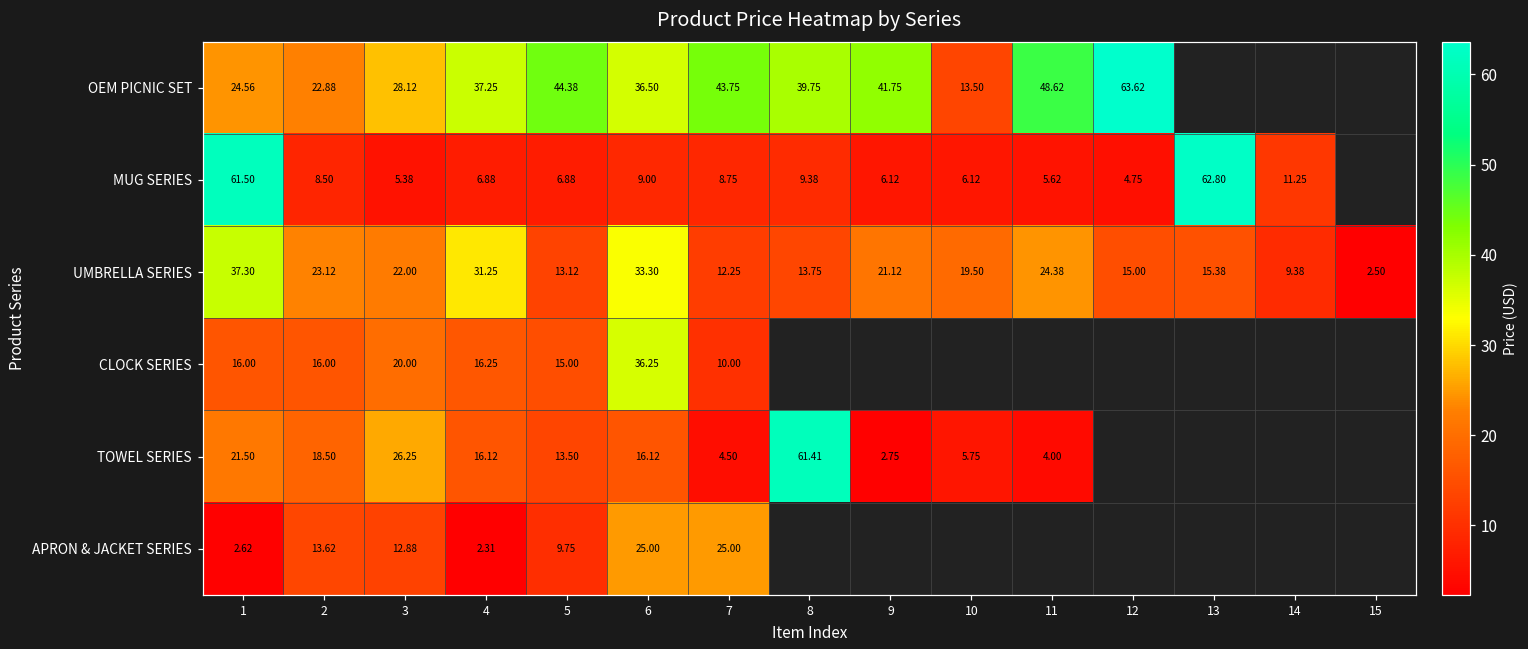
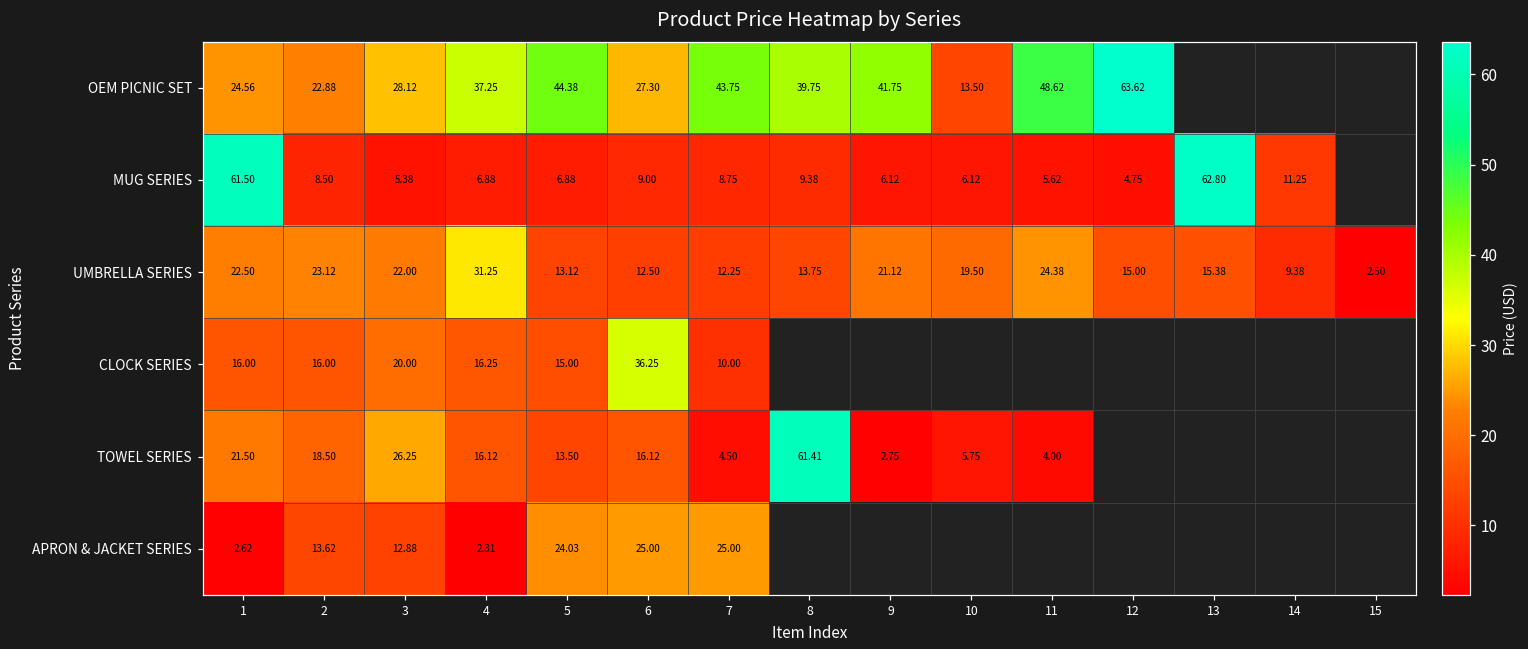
  {
    "OEM PICNIC SET": {
      "1": 24.56,
      "2": 22.88,
      "3": 28.12,
      "4": 37.25,
      "5": 44.38,
-     "6": 36.50,
+     "6": 27.30,
      "7": 43.75,
      "8": 39.75,
      "9": 41.75,
      "10": 13.50,
      "11": 48.62,
      "12": 63.62
    },
    "MUG SERIES": {
      "1": 61.50,
      "2": 8.50,
      "3": 5.38,
      "4": 6.88,
      "5": 6.88,
      "6": 9.00,
      "7": 8.75,
      "8": 9.38,
      "9": 6.12,
      "10": 6.12,
      "11": 5.62,
      "12": 4.75,
      "13": 62.80,
      "14": 11.25
    },
    "UMBRELLA SERIES": {
-     "1": 37.30,
+     "1": 22.50,
      "2": 23.12,
      "3": 22.00,
      "4": 31.25,
      "5": 13.12,
-     "6": 33.30,
+     "6": 12.50,
      "7": 12.25,
      "8": 13.75,
      "9": 21.12,
      "10": 19.50,
      "11": 24.38,
      "12": 15.00,
      "13": 15.38,
      "14": 9.38,
      "15": 2.50
    },
    "CLOCK SERIES": {
      "1": 16.00,
      "2": 16.00,
      "3": 20.00,
      "4": 16.25,
      "5": 15.00,
      "6": 36.25,
      "7": 10.00
    },
    "TOWEL SERIES": {
      "1": 21.50,
      "2": 18.50,
      "3": 26.25,
      "4": 16.12,
      "5": 13.50,
      "6": 16.12,
      "7": 4.50,
      "8": 61.41,
      "9": 2.75,
      "10": 5.75,
      "11": 4.00
    },
    "APRON & JACKET SERIES": {
      "1": 2.62,
      "2": 13.62,
      "3": 12.88,
      "4": 2.31,
-     "5": 9.75,
+     "5": 24.03,
      "6": 25.00,
      "7": 25.00
    }
  }
